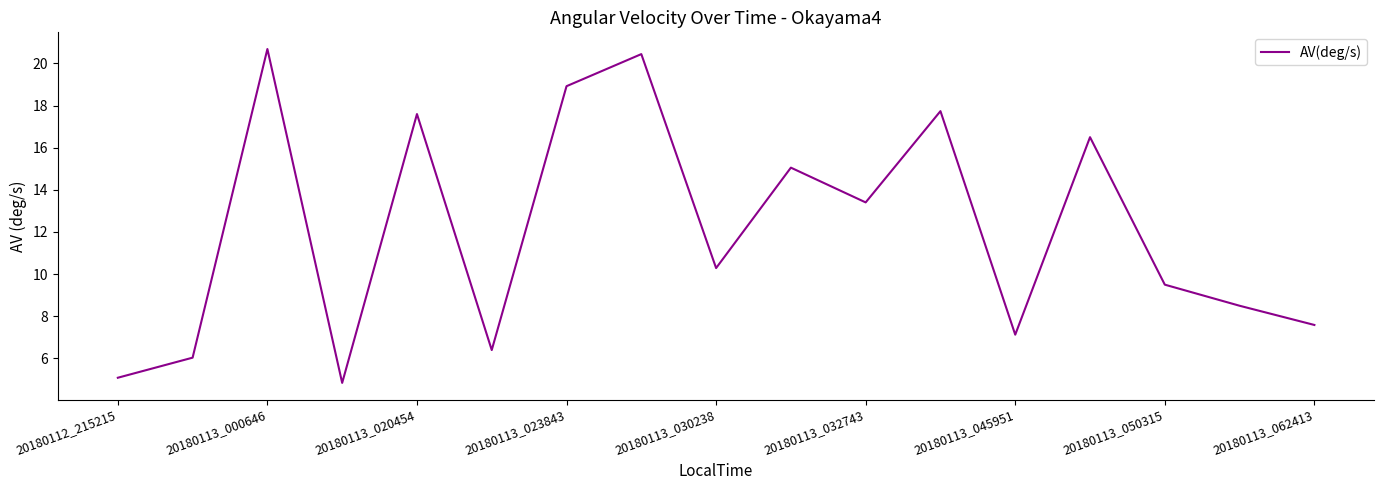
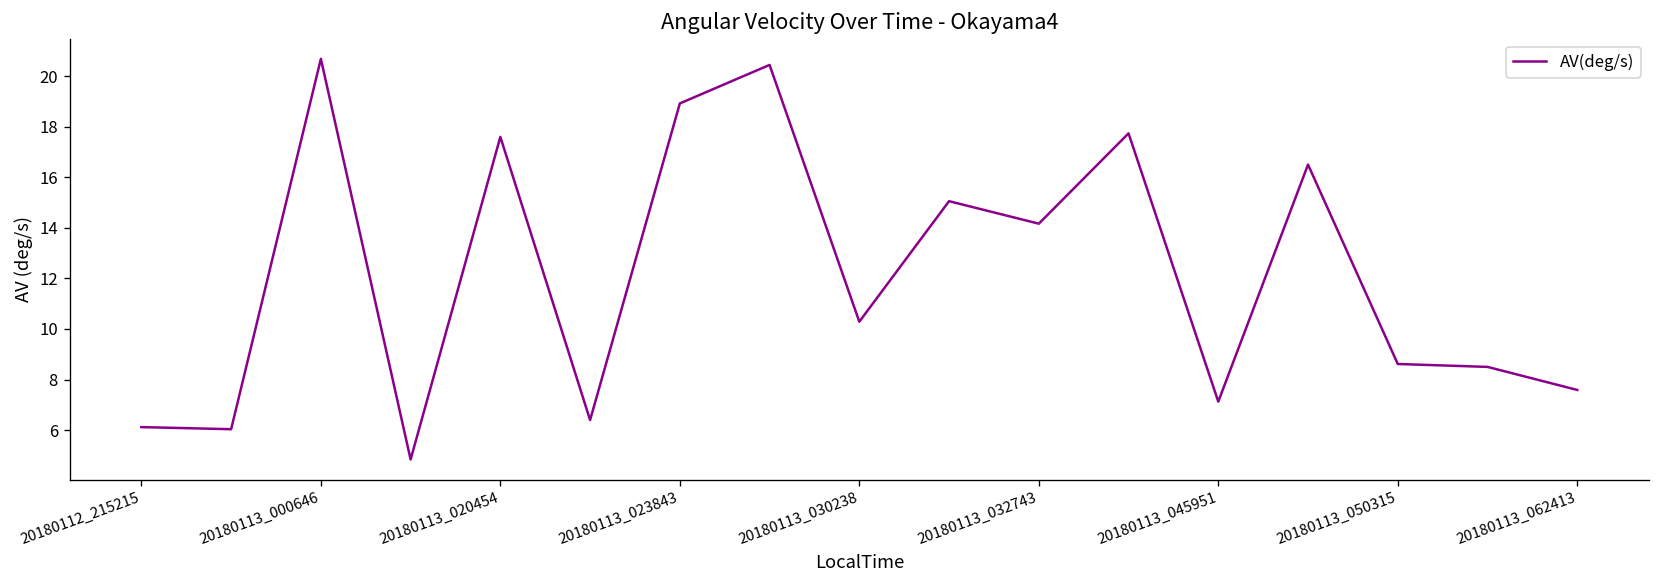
  {
-   "20180112_215215": 5.1,
+   "20180112_215215": 6.1,
    "20180113_000646": 20.7,
    "20180113_020454": 17.6,
    "20180113_023843": 18.9,
    "20180113_030238": 10.3,
-   "20180113_032743": 13.4,
+   "20180113_032743": 14.2,
    "20180113_045951": 7.1,
-   "20180113_050315": 9.5,
+   "20180113_050315": 8.6,
    "20180113_062413": 7.6
  }
